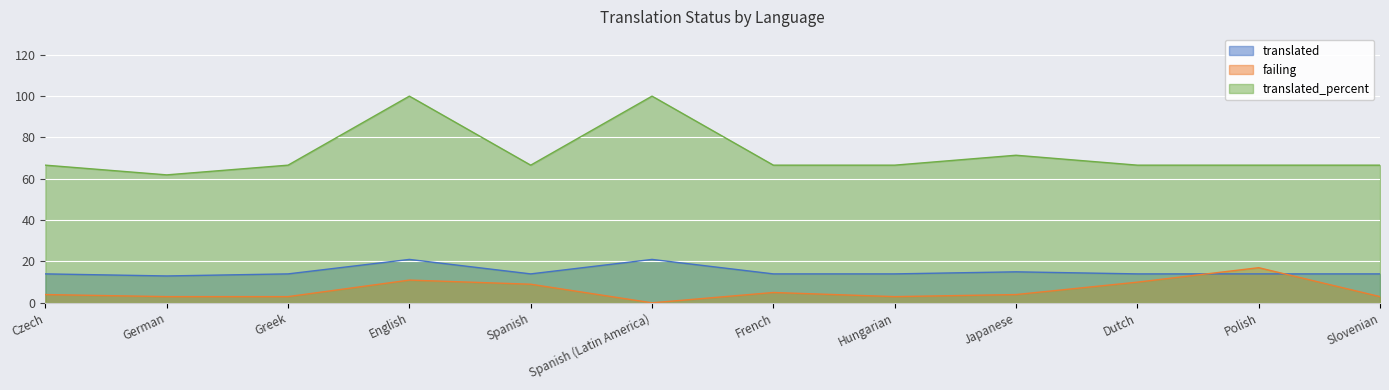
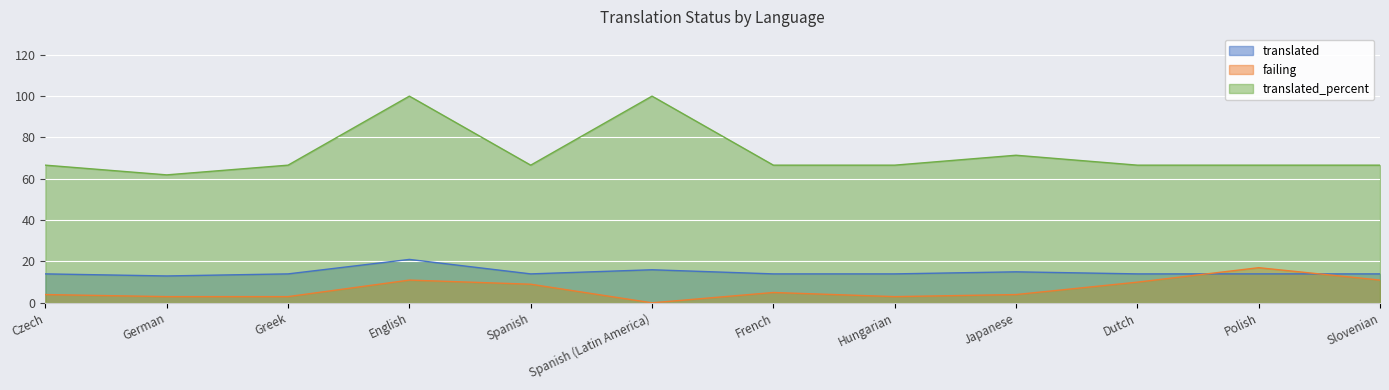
  {
    "translated": {
      "Czech": 14,
      "German": 13,
      "Greek": 14,
      "English": 21,
      "Spanish": 14,
-     "Spanish (Latin America)": 21,
+     "Spanish (Latin America)": 16,
      "French": 14,
      "Hungarian": 14,
      "Japanese": 15,
      "Dutch": 14,
      "Polish": 14,
      "Slovenian": 14
    },
    "failing": {
      "Czech": 4,
      "German": 3,
      "Greek": 3,
      "English": 11,
      "Spanish": 9,
      "Spanish (Latin America)": 0,
      "French": 5,
      "Hungarian": 3,
      "Japanese": 4,
      "Dutch": 10,
      "Polish": 17,
-     "Slovenian": 3
+     "Slovenian": 11
    },
    "translated_percent": {
      "Czech": 67,
      "German": 62,
      "Greek": 67,
      "English": 100,
      "Spanish": 67,
      "Spanish (Latin America)": 100,
      "French": 67,
      "Hungarian": 67,
      "Japanese": 71,
      "Dutch": 67,
      "Polish": 67,
      "Slovenian": 67
    }
  }
